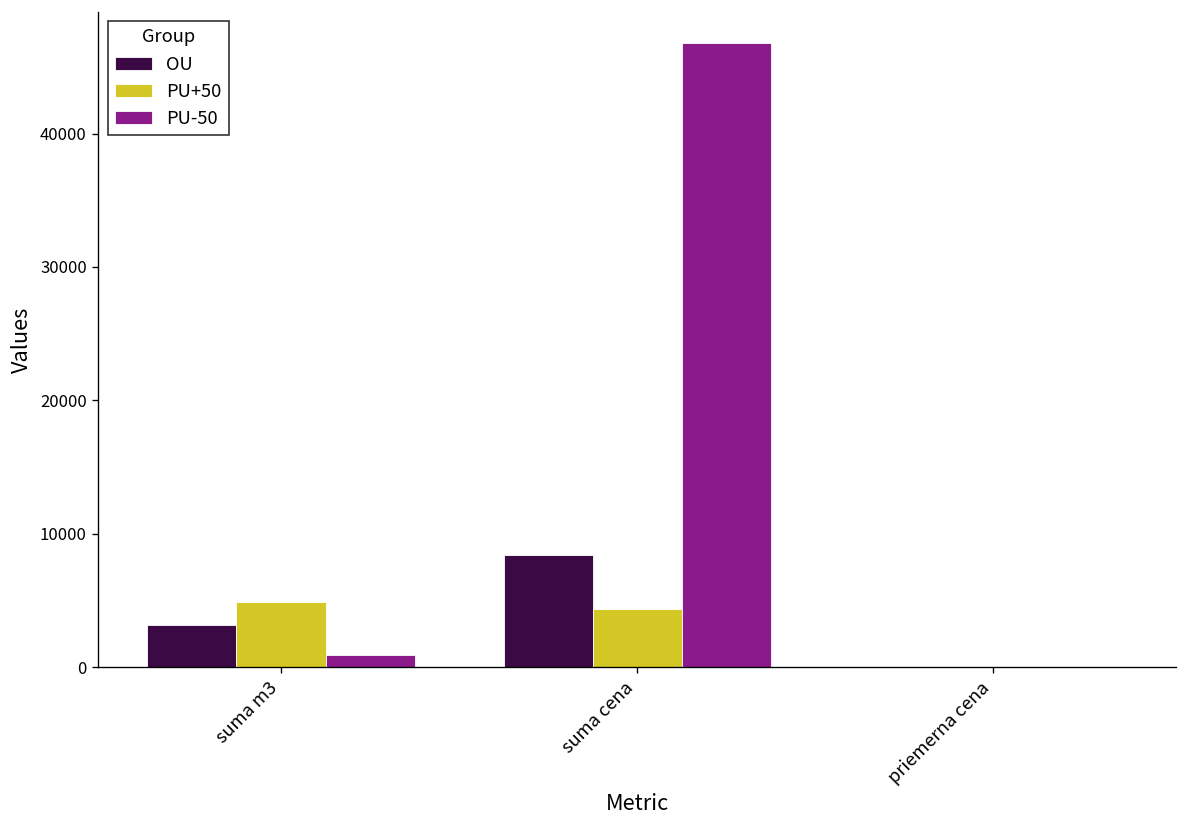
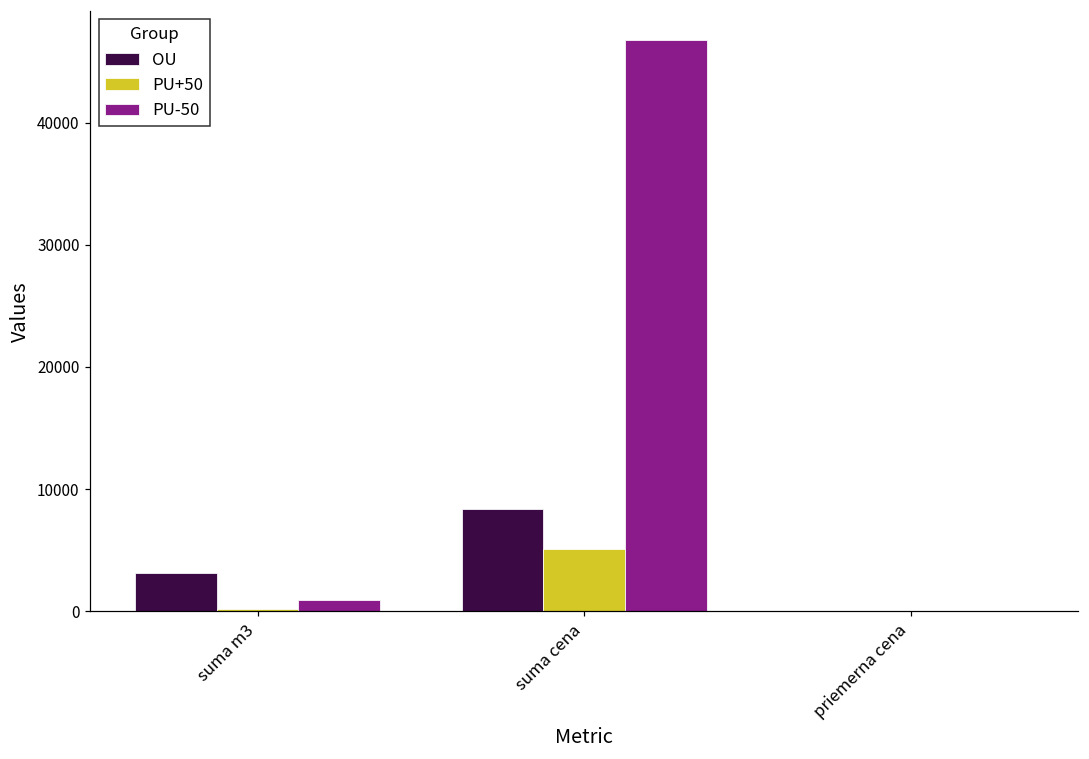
  {
    "OU": {
      "suma m3": 3200,
      "suma cena": 8400
    },
    "PU+50": {
-     "suma m3": 4900,
-     "suma cena": 4400
+     "suma m3": 200,
+     "suma cena": 5100
    },
    "PU-50": {
      "suma m3": 900,
      "suma cena": 46800
    }
  }
